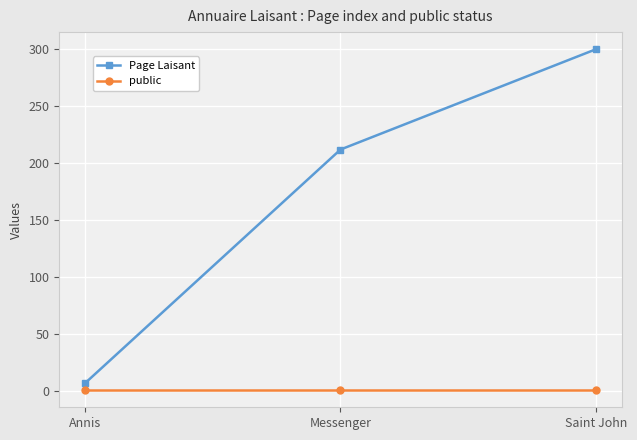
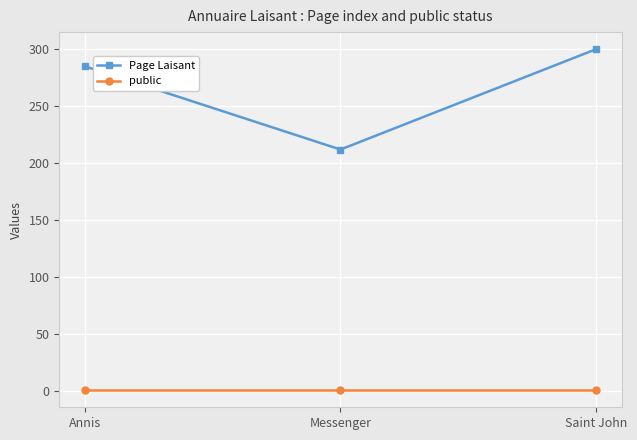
  {
    "Page Laisant": {
-     "Annis": 7,
+     "Annis": 285,
      "Messenger": 212,
      "Saint John": 300
    },
    "public": {
      "Annis": 1,
      "Messenger": 1,
      "Saint John": 1
    }
  }
